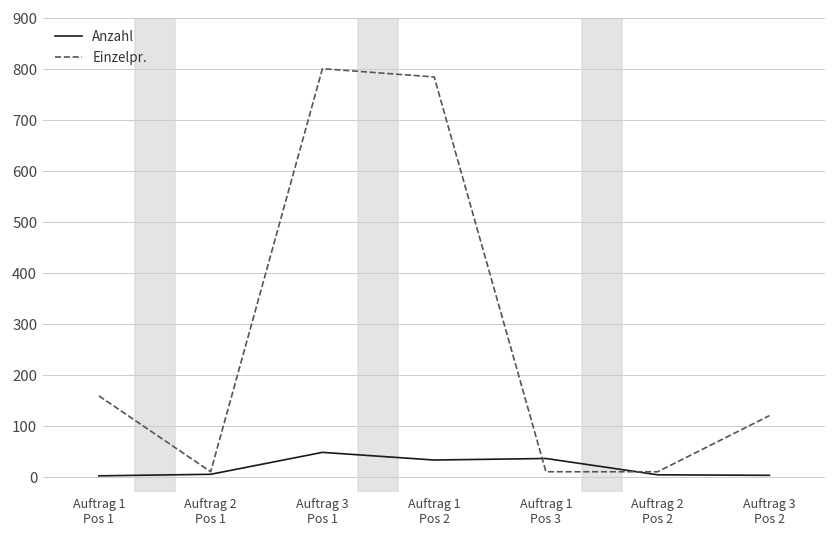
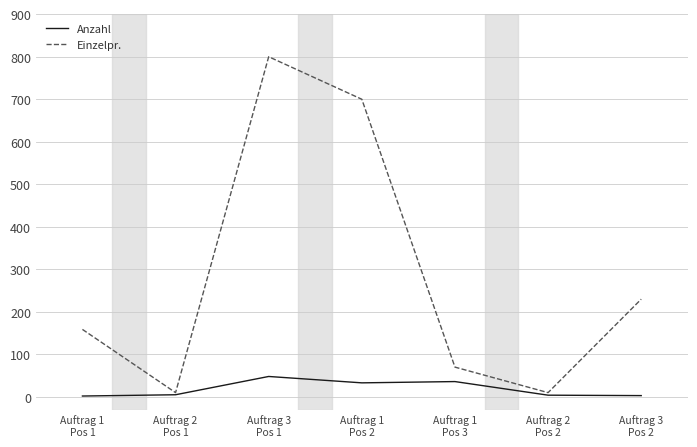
  {
    "Anzahl": {
      "Auftrag 1 Pos 1": 0,
      "Auftrag 3 Pos 1": 50,
      "Auftrag 1 Pos 2": 30,
      "Auftrag 1 Pos 3": 40,
      "Auftrag 2 Pos 2": 0,
      "Auftrag 3 Pos 2": 0
    },
    "Einzelpr.": {
      "Auftrag 1 Pos 1": 160,
      "Auftrag 3 Pos 1": 800,
-     "Auftrag 1 Pos 2": 780,
-     "Auftrag 1 Pos 3": 10,
+     "Auftrag 1 Pos 2": 700,
+     "Auftrag 1 Pos 3": 70,
      "Auftrag 2 Pos 2": 10,
-     "Auftrag 3 Pos 2": 120
+     "Auftrag 3 Pos 2": 230
    }
  }
